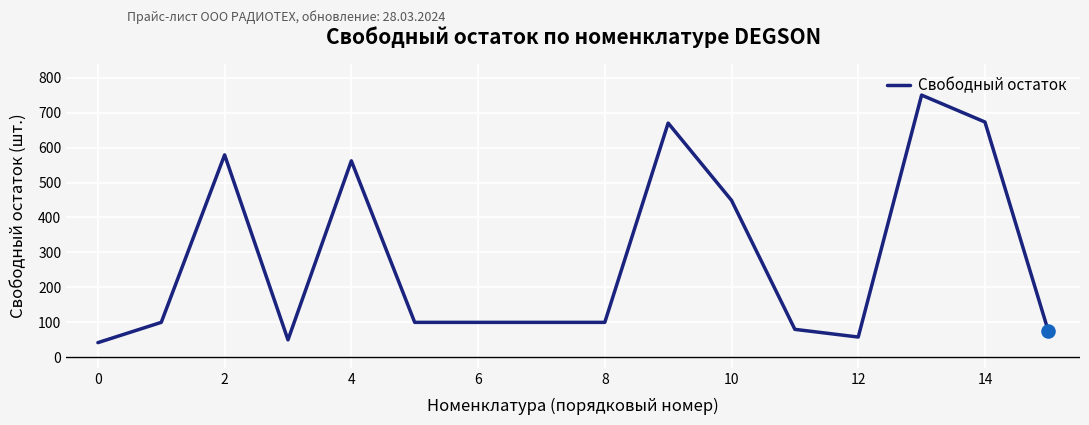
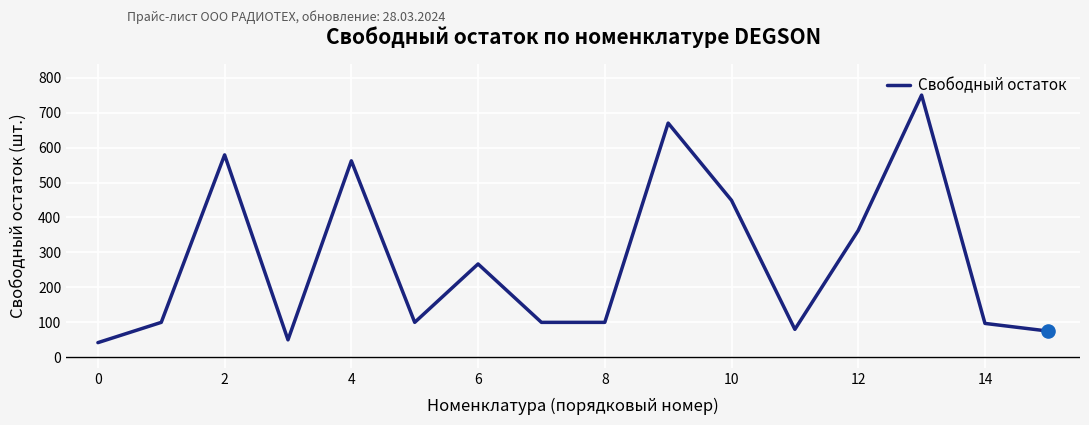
  {
    "Свободный остаток": {
      "0": 40,
      "2": 580,
      "4": 560,
-     "6": 100,
+     "6": 270,
      "8": 100,
      "10": 450,
-     "12": 60,
-     "14": 670
+     "12": 360,
+     "14": 100
    }
  }
